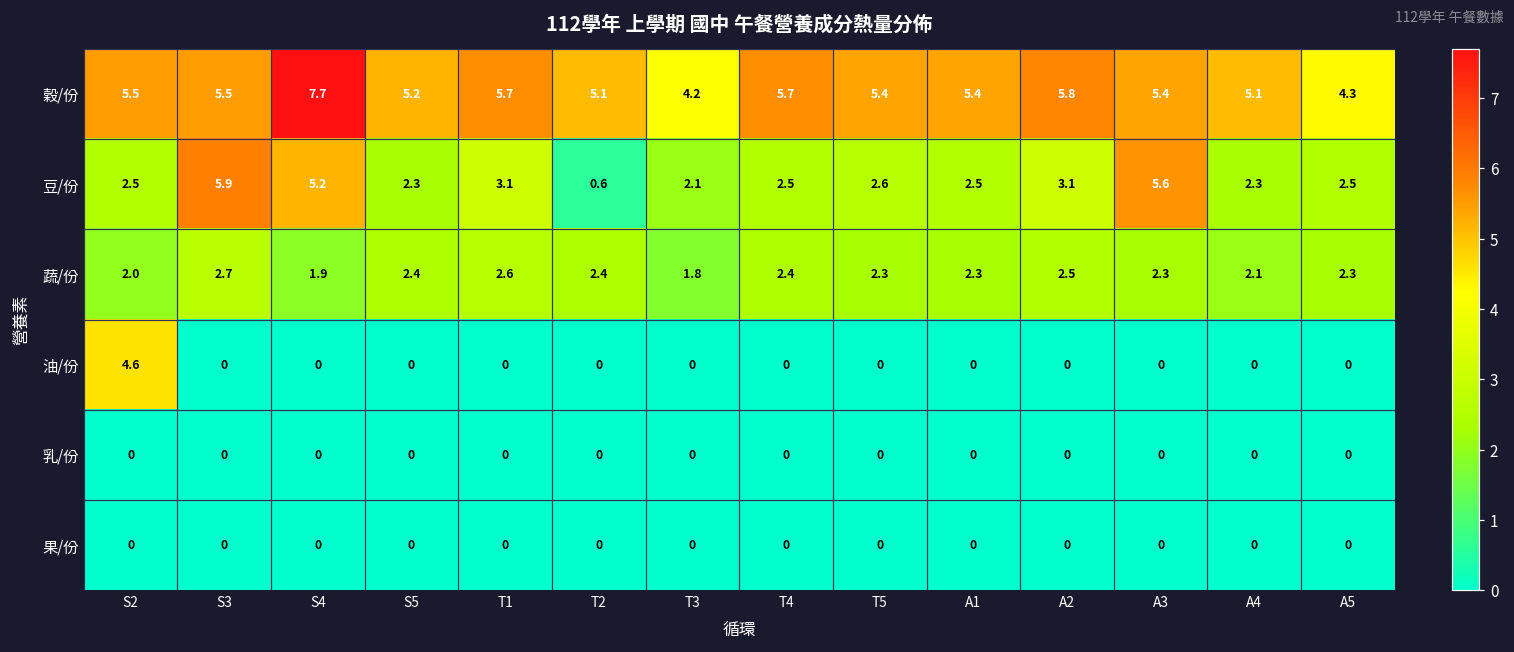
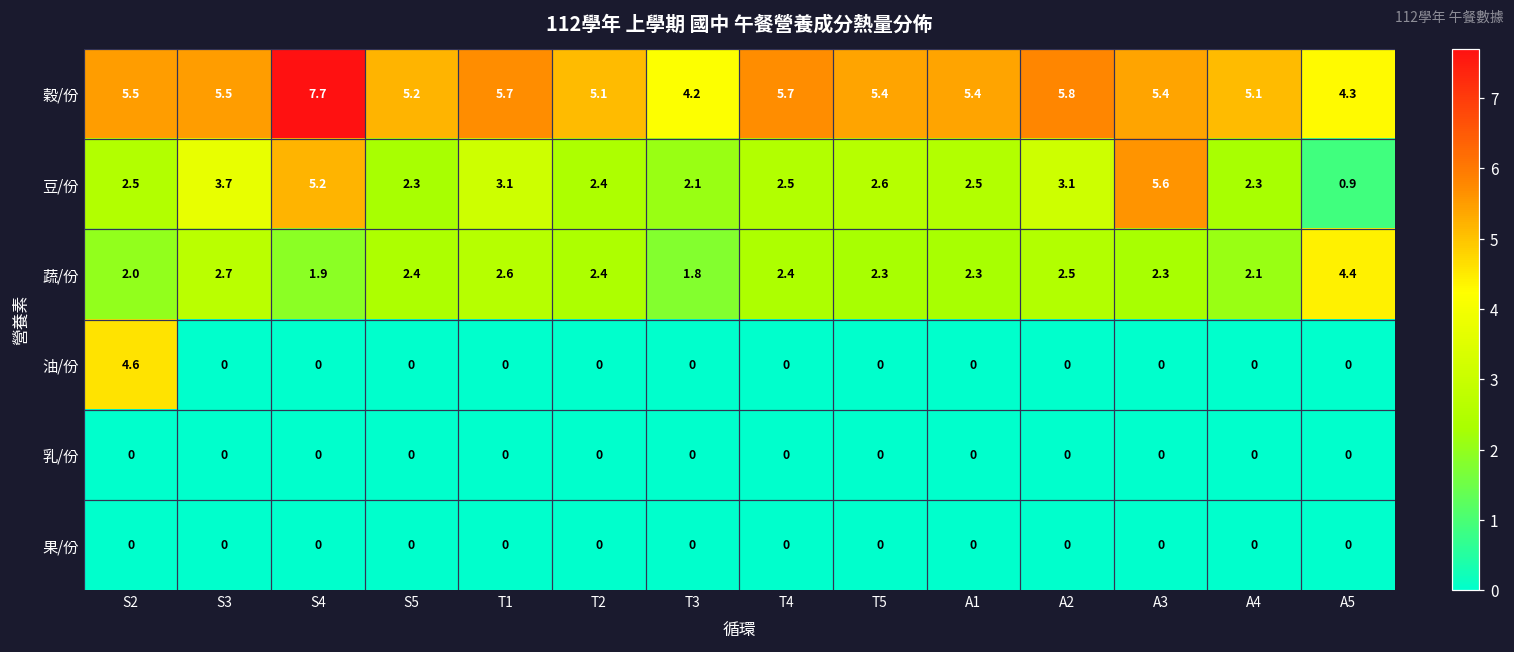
  {
    "穀/份": {
      "S2": 5.5,
      "S3": 5.5,
      "S4": 7.7,
      "S5": 5.2,
      "T1": 5.7,
      "T2": 5.1,
      "T3": 4.2,
      "T4": 5.7,
      "T5": 5.4,
      "A1": 5.4,
      "A2": 5.8,
      "A3": 5.4,
      "A4": 5.1,
      "A5": 4.3
    },
    "豆/份": {
      "S2": 2.5,
-     "S3": 5.9,
+     "S3": 3.7,
      "S4": 5.2,
      "S5": 2.3,
      "T1": 3.1,
-     "T2": 0.6,
+     "T2": 2.4,
      "T3": 2.1,
      "T4": 2.5,
      "T5": 2.6,
      "A1": 2.5,
      "A2": 3.1,
      "A3": 5.6,
      "A4": 2.3,
-     "A5": 2.5
+     "A5": 0.9
    },
    "蔬/份": {
      "S2": 2.0,
      "S3": 2.7,
      "S4": 1.9,
      "S5": 2.4,
      "T1": 2.6,
      "T2": 2.4,
      "T3": 1.8,
      "T4": 2.4,
      "T5": 2.3,
      "A1": 2.3,
      "A2": 2.5,
      "A3": 2.3,
      "A4": 2.1,
-     "A5": 2.3
+     "A5": 4.4
    },
    "油/份": {
      "S2": 4.6,
      "S3": 0,
      "S4": 0,
      "S5": 0,
      "T1": 0,
      "T2": 0,
      "T3": 0,
      "T4": 0,
      "T5": 0,
      "A1": 0,
      "A2": 0,
      "A3": 0,
      "A4": 0,
      "A5": 0
    },
    "乳/份": {
      "S2": 0,
      "S3": 0,
      "S4": 0,
      "S5": 0,
      "T1": 0,
      "T2": 0,
      "T3": 0,
      "T4": 0,
      "T5": 0,
      "A1": 0,
      "A2": 0,
      "A3": 0,
      "A4": 0,
      "A5": 0
    },
    "果/份": {
      "S2": 0,
      "S3": 0,
      "S4": 0,
      "S5": 0,
      "T1": 0,
      "T2": 0,
      "T3": 0,
      "T4": 0,
      "T5": 0,
      "A1": 0,
      "A2": 0,
      "A3": 0,
      "A4": 0,
      "A5": 0
    }
  }
